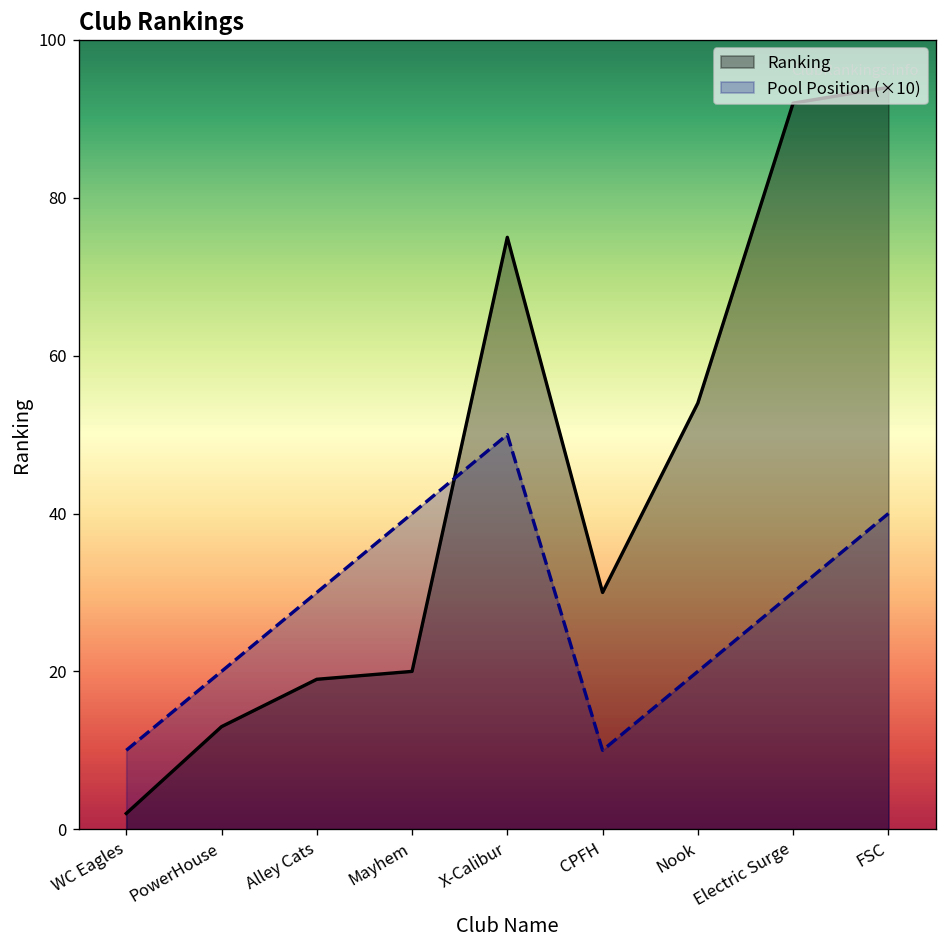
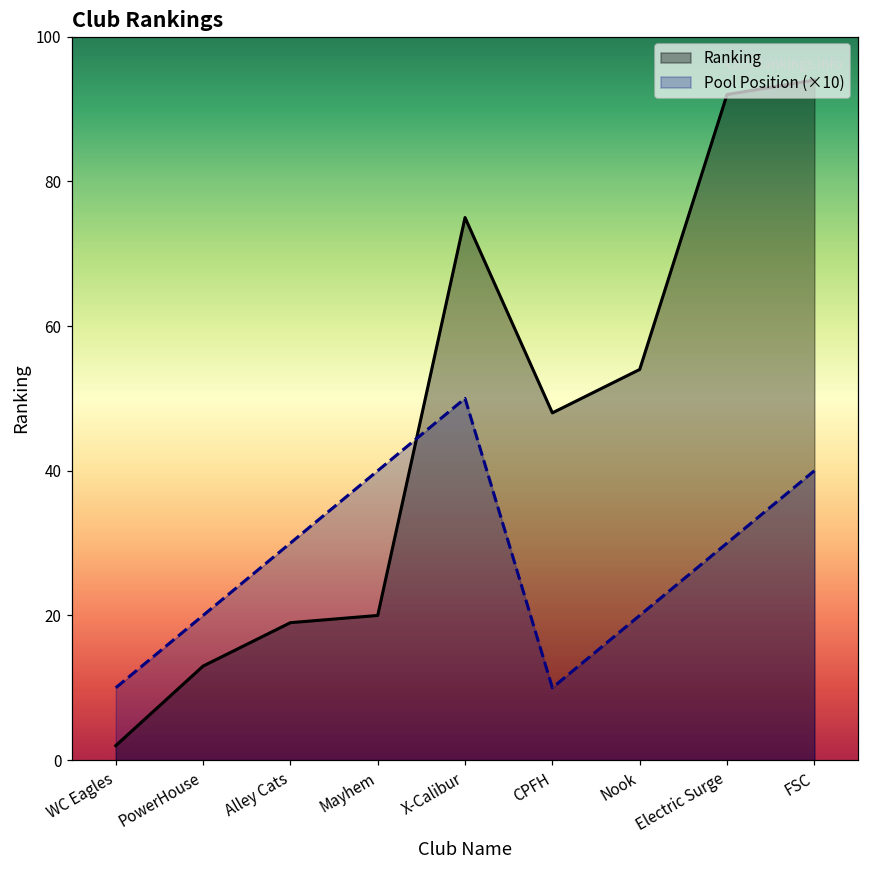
  {
    "Ranking": {
      "WC Eagles": 2,
      "PowerHouse": 13,
      "Alley Cats": 19,
      "Mayhem": 20,
      "X-Calibur": 75,
-     "CPFH": 30,
+     "CPFH": 48,
      "Nook": 54
    },
    "Pool Position (×10)": {
      "WC Eagles": 10,
      "PowerHouse": 20,
      "Alley Cats": 30,
      "Mayhem": 40,
      "X-Calibur": 50,
      "CPFH": 10,
      "Nook": 20,
      "Electric Surge": 30,
      "FSC": 40
    }
  }
